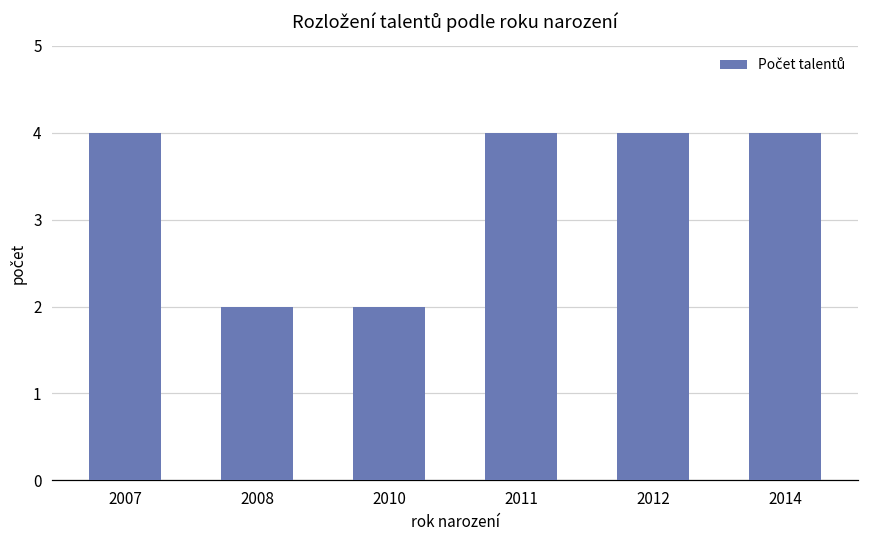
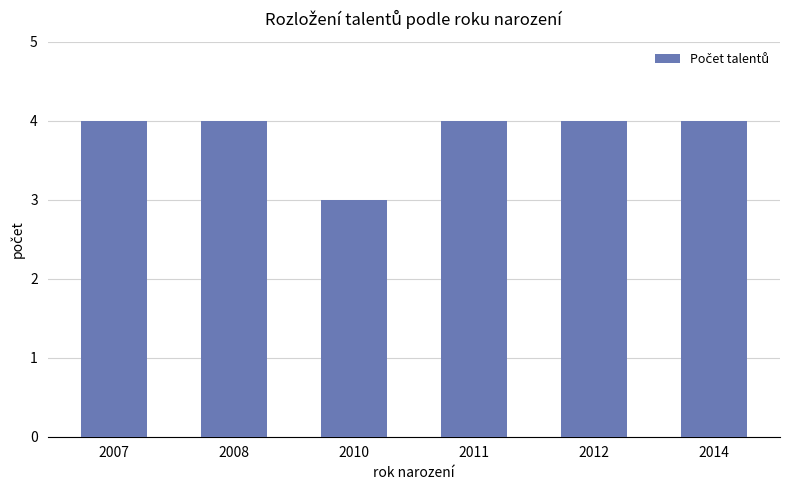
  {
    "2007": 4,
-   "2008": 2,
-   "2010": 2,
+   "2008": 4,
+   "2010": 3,
    "2011": 4,
    "2012": 4,
    "2014": 4
  }
